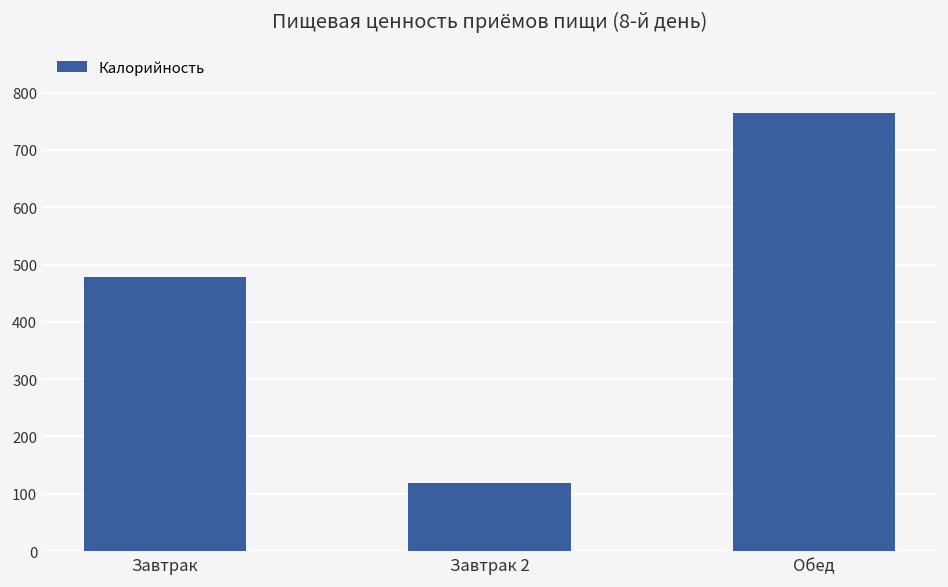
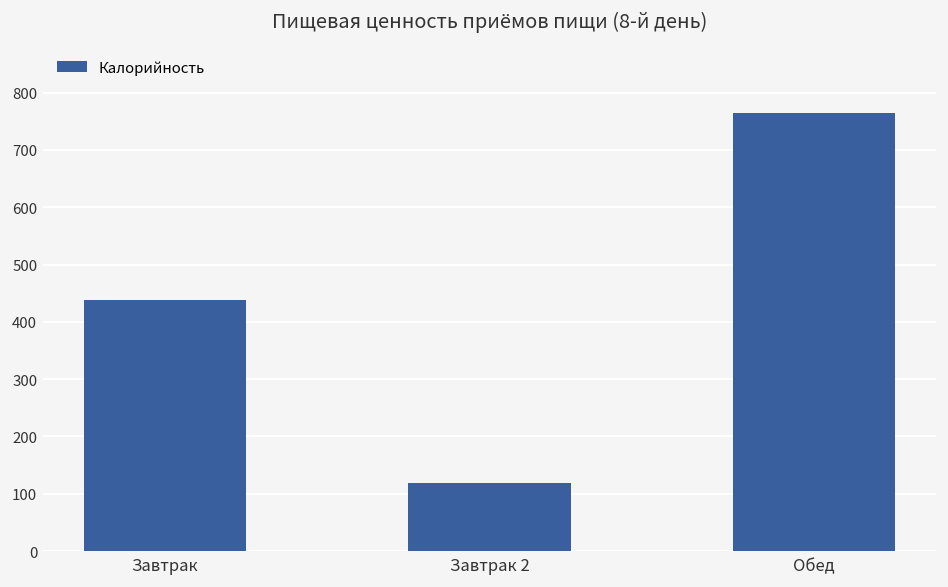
  {
-   "Завтрак": 480,
+   "Завтрак": 440,
    "Завтрак 2": 120,
    "Обед": 770
  }
